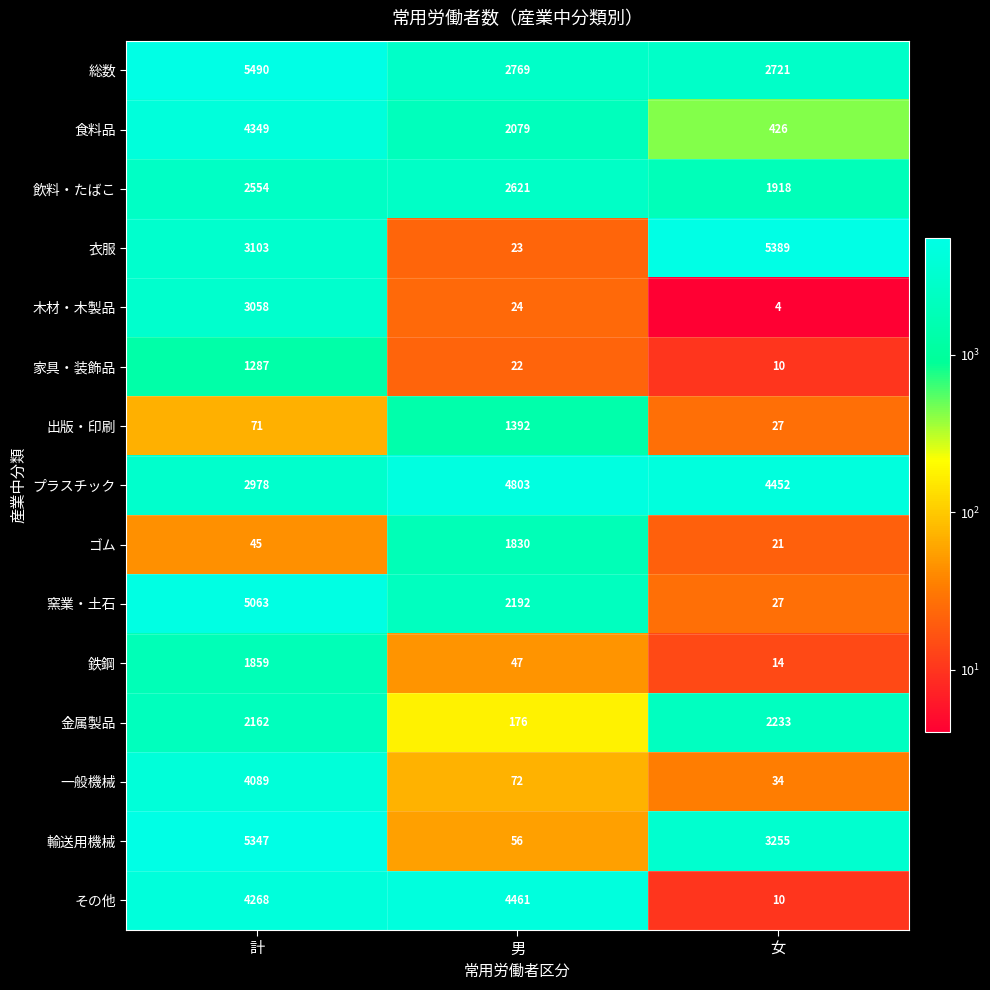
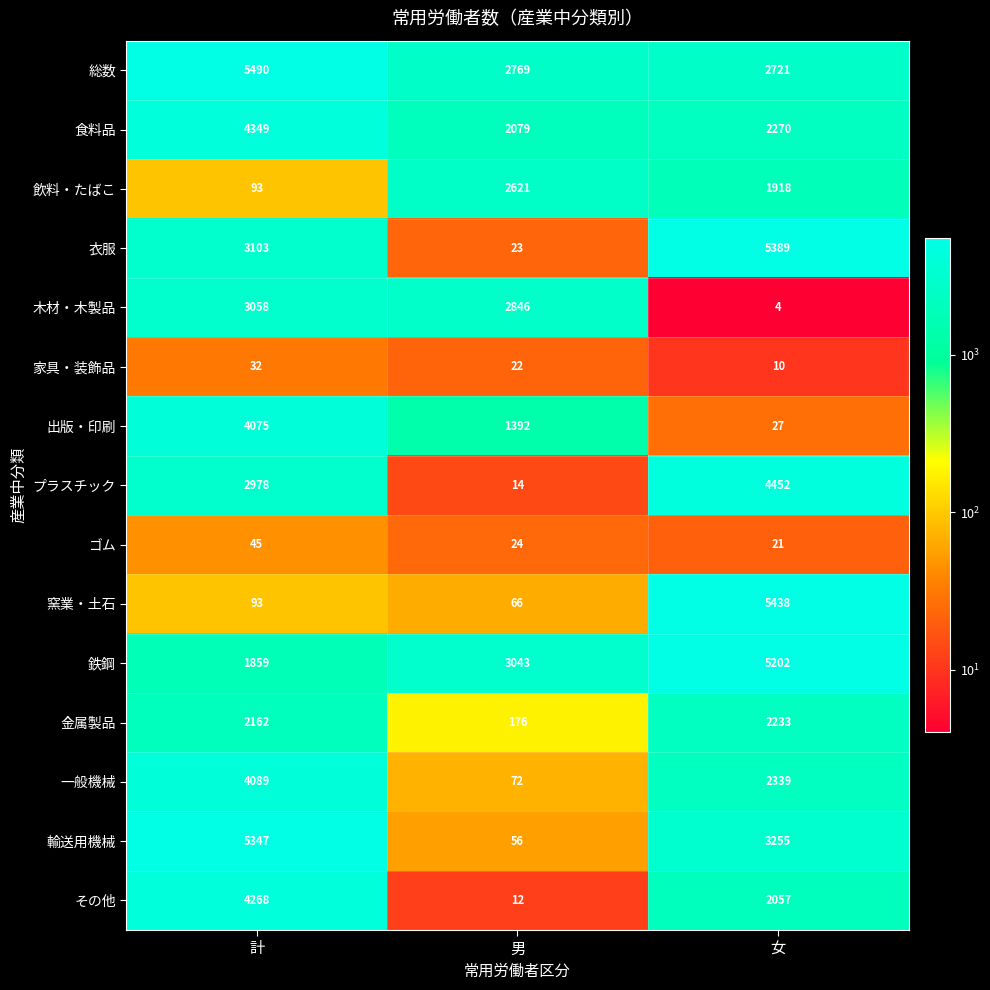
  {
    "総数": {
      "計": 5490,
      "男": 2769,
      "女": 2721
    },
    "食料品": {
      "計": 4349,
      "男": 2079,
-     "女": 426
+     "女": 2270
    },
    "飲料・たばこ": {
-     "計": 2554,
+     "計": 93,
      "男": 2621,
      "女": 1918
    },
    "衣服": {
      "計": 3103,
      "男": 23,
      "女": 5389
    },
    "木材・木製品": {
      "計": 3058,
-     "男": 24,
+     "男": 2846,
      "女": 4
    },
    "家具・装飾品": {
-     "計": 1287,
+     "計": 32,
      "男": 22,
      "女": 10
    },
    "出版・印刷": {
-     "計": 71,
+     "計": 4075,
      "男": 1392,
      "女": 27
    },
    "プラスチック": {
      "計": 2978,
-     "男": 4803,
+     "男": 14,
      "女": 4452
    },
    "ゴム": {
      "計": 45,
-     "男": 1830,
+     "男": 24,
      "女": 21
    },
    "窯業・土石": {
-     "計": 5063,
-     "男": 2192,
-     "女": 27
+     "計": 93,
+     "男": 66,
+     "女": 5438
    },
    "鉄鋼": {
      "計": 1859,
-     "男": 47,
-     "女": 14
+     "男": 3043,
+     "女": 5202
    },
    "金属製品": {
      "計": 2162,
      "男": 176,
      "女": 2233
    },
    "一般機械": {
      "計": 4089,
      "男": 72,
-     "女": 34
+     "女": 2339
    },
    "輸送用機械": {
      "計": 5347,
      "男": 56,
      "女": 3255
    },
    "その他": {
      "計": 4268,
-     "男": 4461,
-     "女": 10
+     "男": 12,
+     "女": 2057
    }
  }
